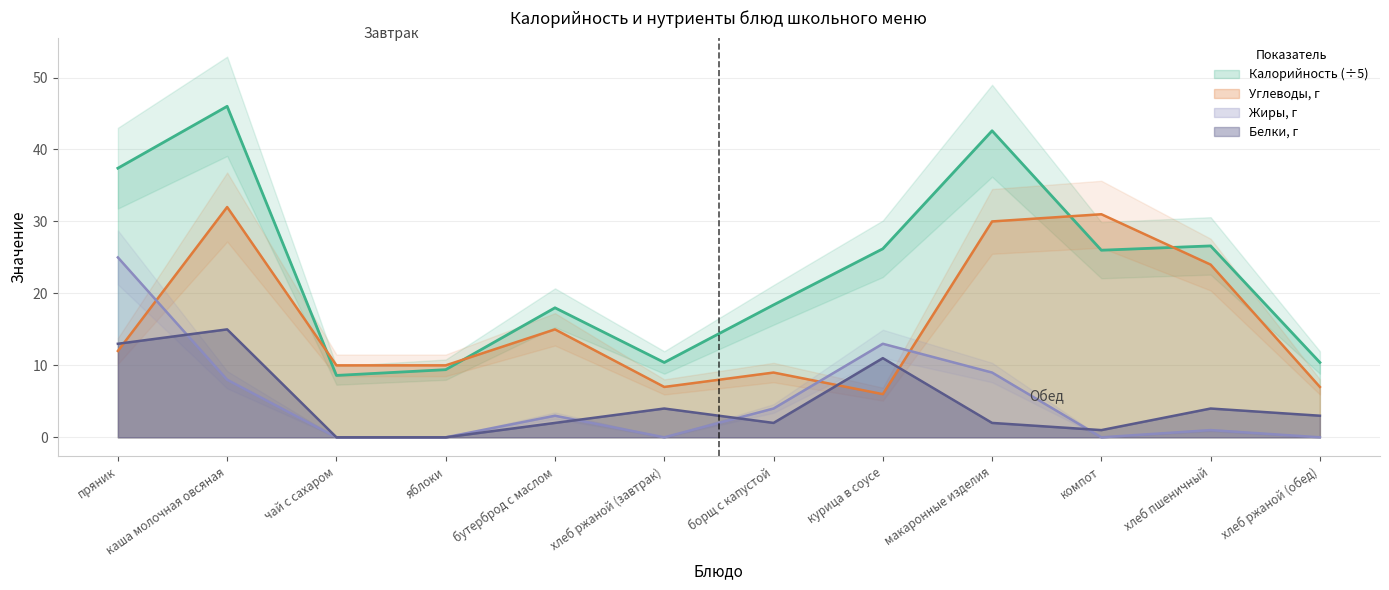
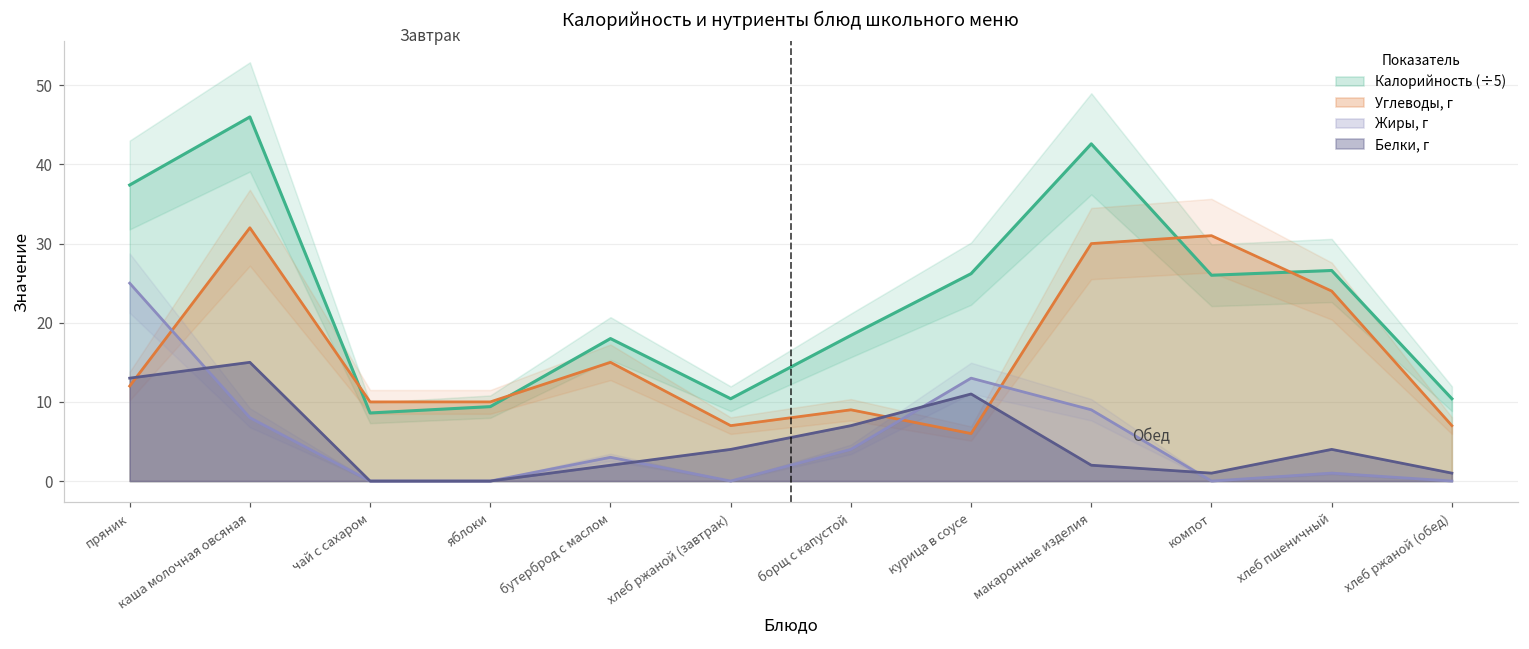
  {
    "Белки, г": {
      "пряник": 13,
      "каша молочная овсяная": 15,
      "бутерброд с маслом": 2,
      "хлеб ржаной (завтрак)": 4,
-     "борщ с капустой": 2,
+     "борщ с капустой": 7,
      "курица в соусе": 11,
      "макаронные изделия": 2,
      "компот": 1,
      "хлеб пшеничный": 4,
-     "хлеб ржаной (обед)": 3
+     "хлеб ржаной (обед)": 1
    }
  }
